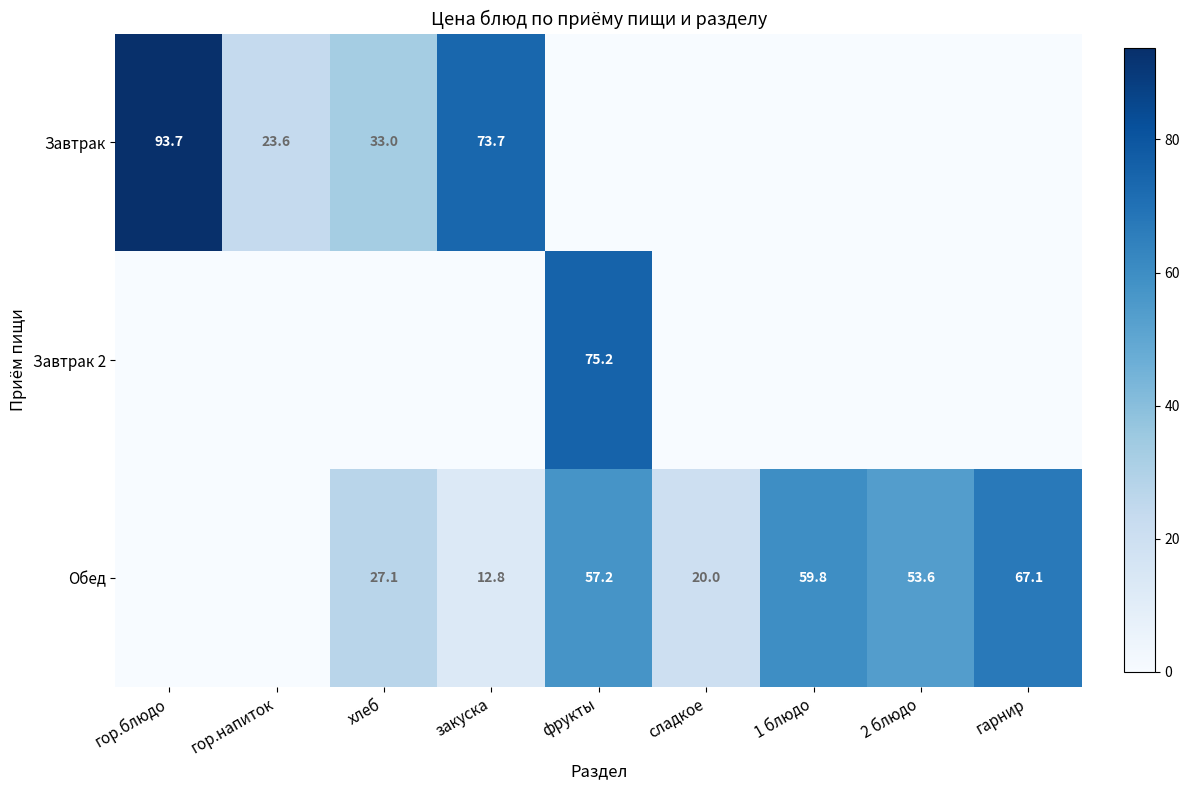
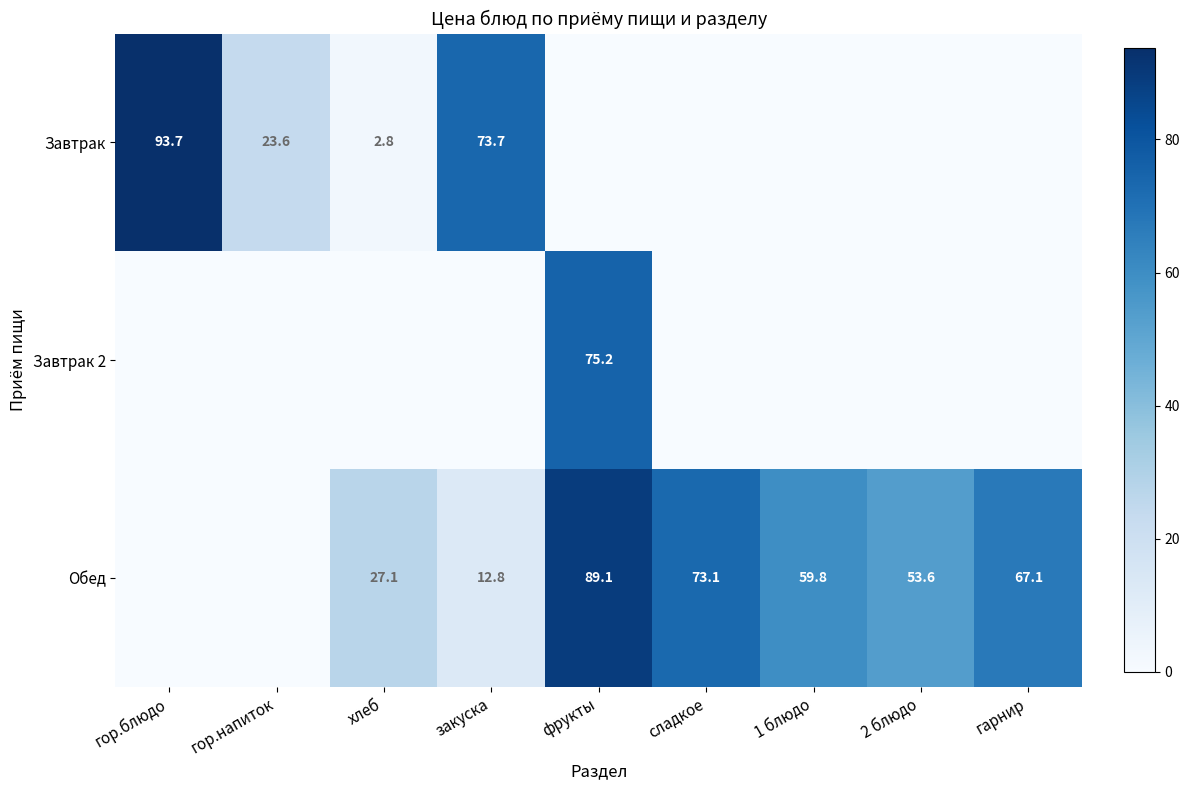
  {
    "Завтрак": {
      "гор.блюдо": 93.7,
      "гор.напиток": 23.6,
-     "хлеб": 33.0,
+     "хлеб": 2.8,
      "закуска": 73.7
    },
    "Завтрак 2": {
      "фрукты": 75.2
    },
    "Обед": {
      "хлеб": 27.1,
      "закуска": 12.8,
-     "фрукты": 57.2,
-     "сладкое": 20.0,
+     "фрукты": 89.1,
+     "сладкое": 73.1,
      "1 блюдо": 59.8,
      "2 блюдо": 53.6,
      "гарнир": 67.1
    }
  }
